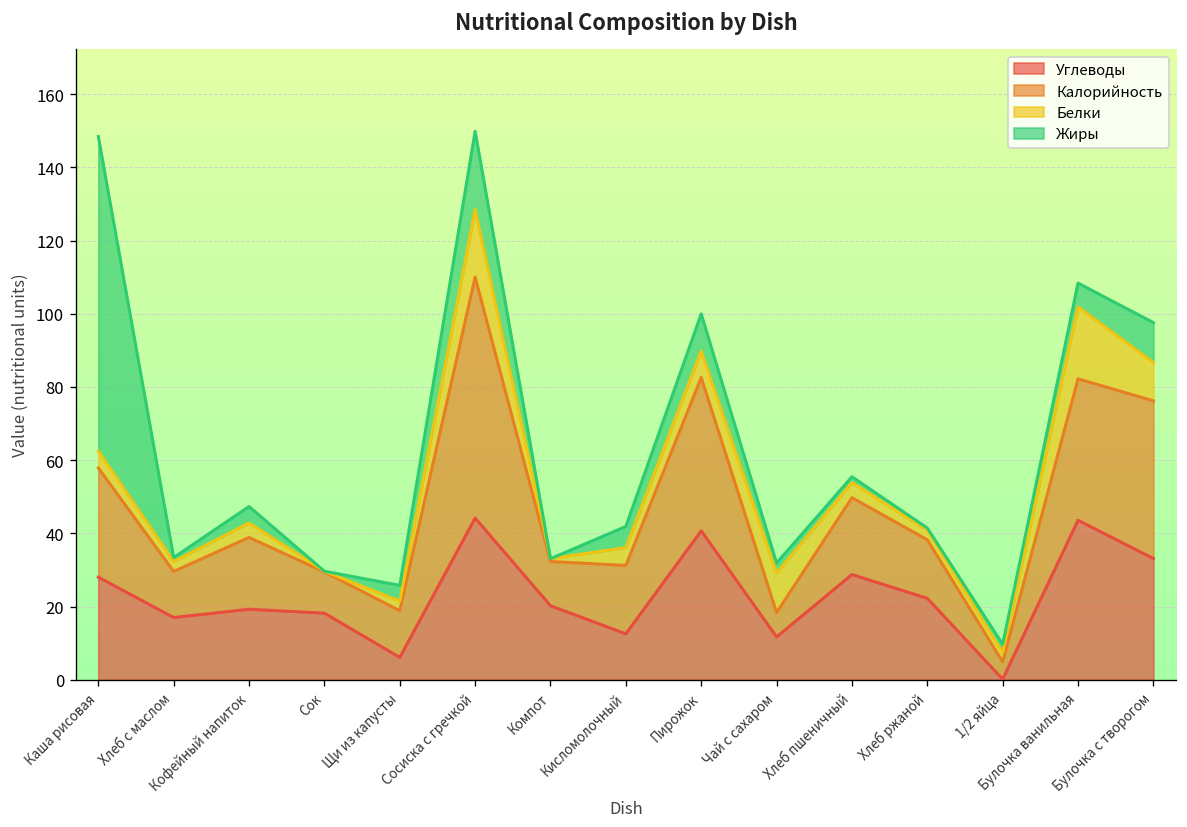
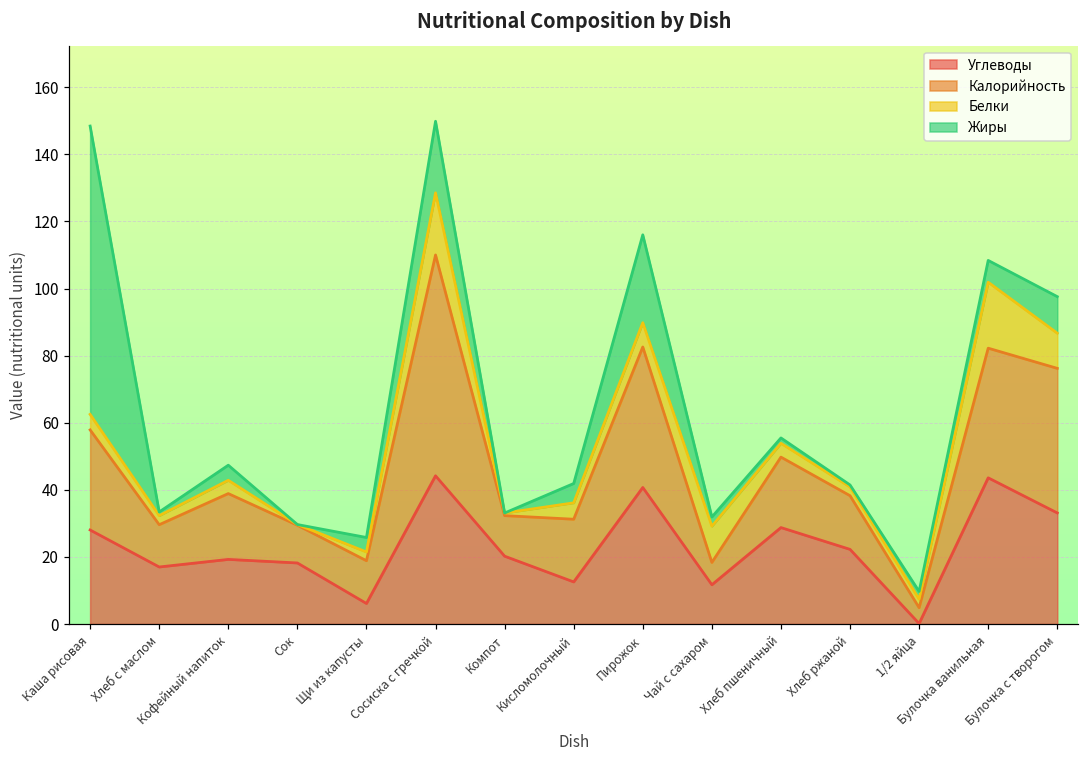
  {
    "Белки": {
      "Каша рисовая": 5,
      "Хлеб с маслом": 3,
      "Кофейный напиток": 4,
      "Щи из капусты": 3,
      "Сосиска с гречкой": 19,
      "Кисломолочный": 5,
      "Пирожок": 7,
      "Чай с сахаром": 11,
      "Хлеб пшеничный": 4,
      "1/2 яйца": 3,
      "Булочка ванильная": 20,
      "Булочка с творогом": 10
    },
    "Жиры": {
      "Каша рисовая": 86,
      "Хлеб с маслом": 1,
      "Кофейный напиток": 5,
      "Щи из капусты": 4,
      "Сосиска с гречкой": 21,
      "Кисломолочный": 6,
-     "Пирожок": 10,
+     "Пирожок": 26,
      "Чай с сахаром": 3,
      "Хлеб пшеничный": 2,
      "1/2 яйца": 2,
      "Булочка ванильная": 7,
      "Булочка с творогом": 11
    }
  }
